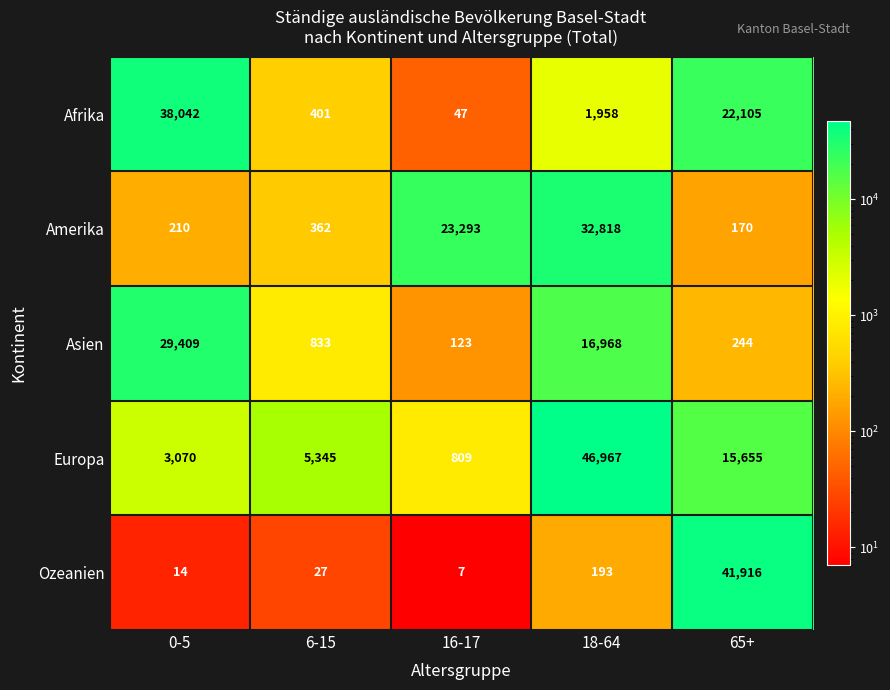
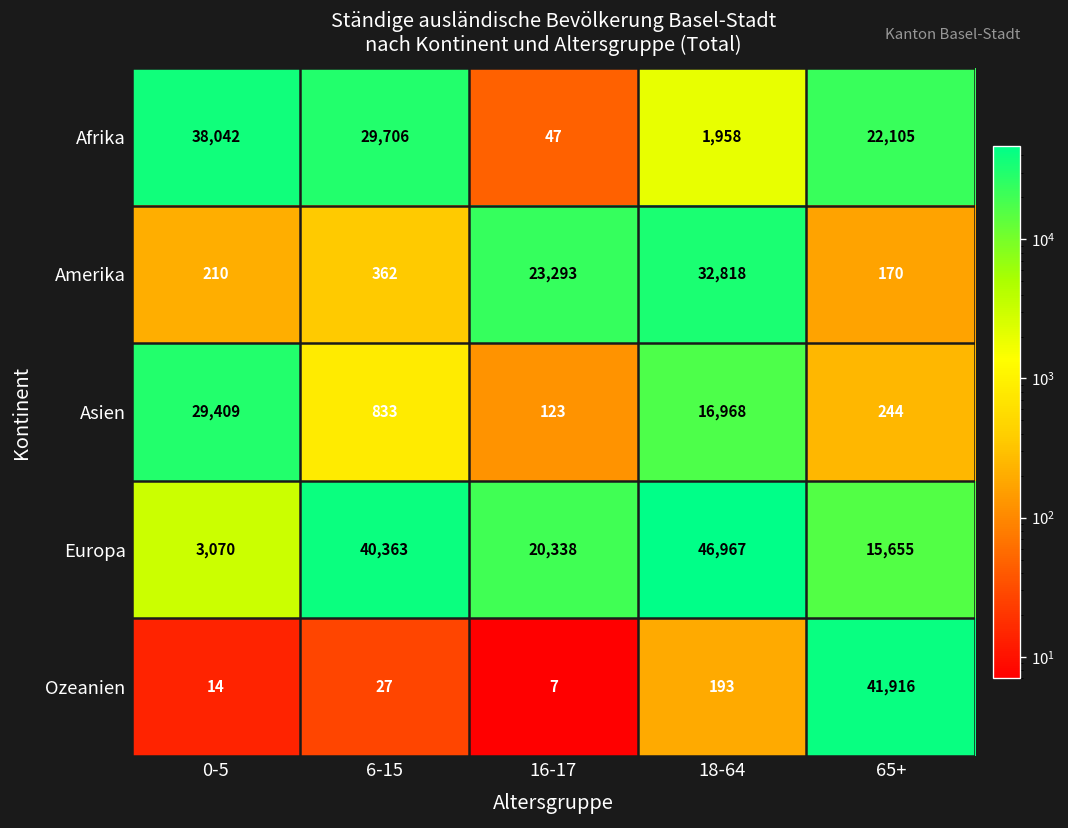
  {
    "Afrika": {
      "0-5": "38,042",
-     "6-15": "401",
+     "6-15": "29,706",
      "16-17": "47",
      "18-64": "1,958",
      "65+": "22,105"
    },
    "Amerika": {
      "0-5": "210",
      "6-15": "362",
      "16-17": "23,293",
      "18-64": "32,818",
      "65+": "170"
    },
    "Asien": {
      "0-5": "29,409",
      "6-15": "833",
      "16-17": "123",
      "18-64": "16,968",
      "65+": "244"
    },
    "Europa": {
      "0-5": "3,070",
-     "6-15": "5,345",
-     "16-17": "809",
+     "6-15": "40,363",
+     "16-17": "20,338",
      "18-64": "46,967",
      "65+": "15,655"
    },
    "Ozeanien": {
      "0-5": "14",
      "6-15": "27",
      "16-17": "7",
      "18-64": "193",
      "65+": "41,916"
    }
  }
